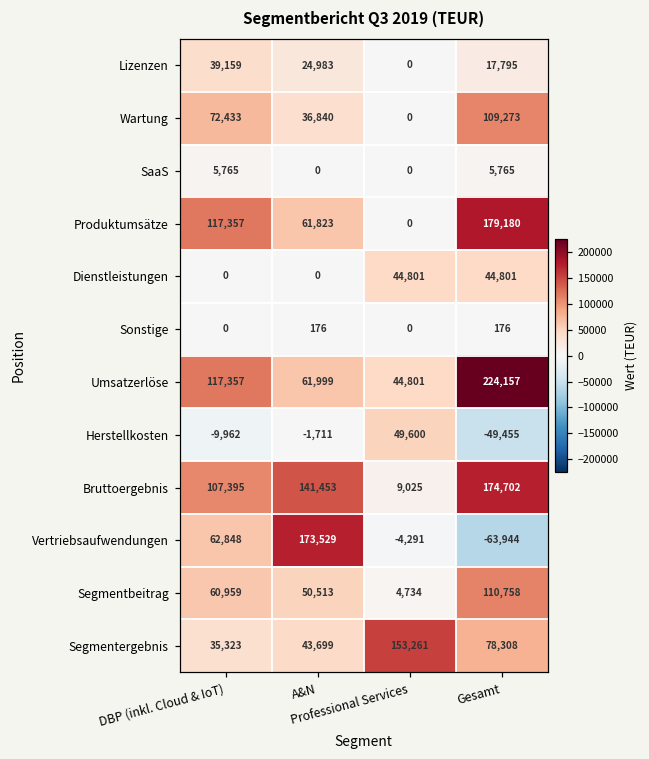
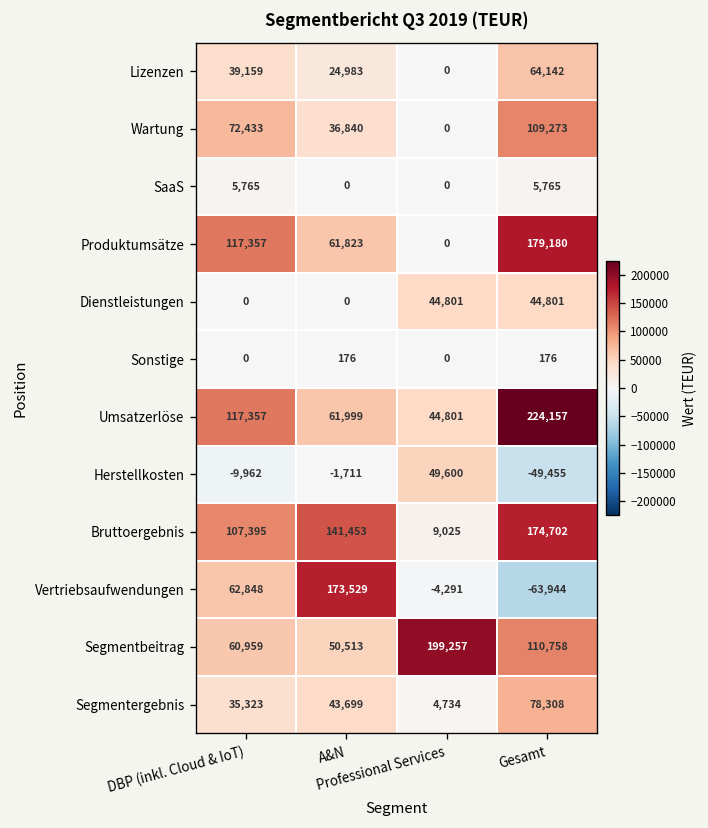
  {
    "Lizenzen": {
      "DBP (inkl. Cloud & IoT)": "39,159",
      "A&N": "24,983",
      "Professional Services": "0",
-     "Gesamt": "17,795"
+     "Gesamt": "64,142"
    },
    "Wartung": {
      "DBP (inkl. Cloud & IoT)": "72,433",
      "A&N": "36,840",
      "Professional Services": "0",
      "Gesamt": "109,273"
    },
    "SaaS": {
      "DBP (inkl. Cloud & IoT)": "5,765",
      "A&N": "0",
      "Professional Services": "0",
      "Gesamt": "5,765"
    },
    "Produktumsätze": {
      "DBP (inkl. Cloud & IoT)": "117,357",
      "A&N": "61,823",
      "Professional Services": "0",
      "Gesamt": "179,180"
    },
    "Dienstleistungen": {
      "DBP (inkl. Cloud & IoT)": "0",
      "A&N": "0",
      "Professional Services": "44,801",
      "Gesamt": "44,801"
    },
    "Sonstige": {
      "DBP (inkl. Cloud & IoT)": "0",
      "A&N": "176",
      "Professional Services": "0",
      "Gesamt": "176"
    },
    "Umsatzerlöse": {
      "DBP (inkl. Cloud & IoT)": "117,357",
      "A&N": "61,999",
      "Professional Services": "44,801",
      "Gesamt": "224,157"
    },
    "Herstellkosten": {
      "DBP (inkl. Cloud & IoT)": "-9,962",
      "A&N": "-1,711",
      "Professional Services": "49,600",
      "Gesamt": "-49,455"
    },
    "Bruttoergebnis": {
      "DBP (inkl. Cloud & IoT)": "107,395",
      "A&N": "141,453",
      "Professional Services": "9,025",
      "Gesamt": "174,702"
    },
    "Vertriebsaufwendungen": {
      "DBP (inkl. Cloud & IoT)": "62,848",
      "A&N": "173,529",
      "Professional Services": "-4,291",
      "Gesamt": "-63,944"
    },
    "Segmentbeitrag": {
      "DBP (inkl. Cloud & IoT)": "60,959",
      "A&N": "50,513",
-     "Professional Services": "4,734",
+     "Professional Services": "199,257",
      "Gesamt": "110,758"
    },
    "Segmentergebnis": {
      "DBP (inkl. Cloud & IoT)": "35,323",
      "A&N": "43,699",
-     "Professional Services": "153,261",
+     "Professional Services": "4,734",
      "Gesamt": "78,308"
    }
  }
